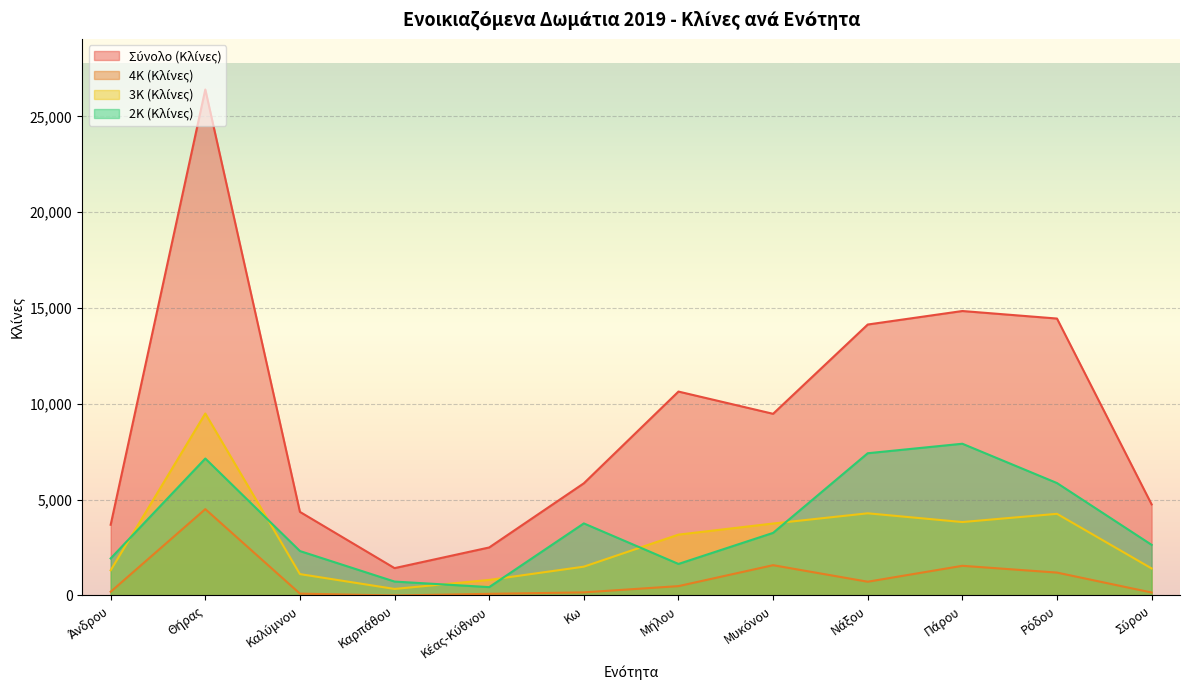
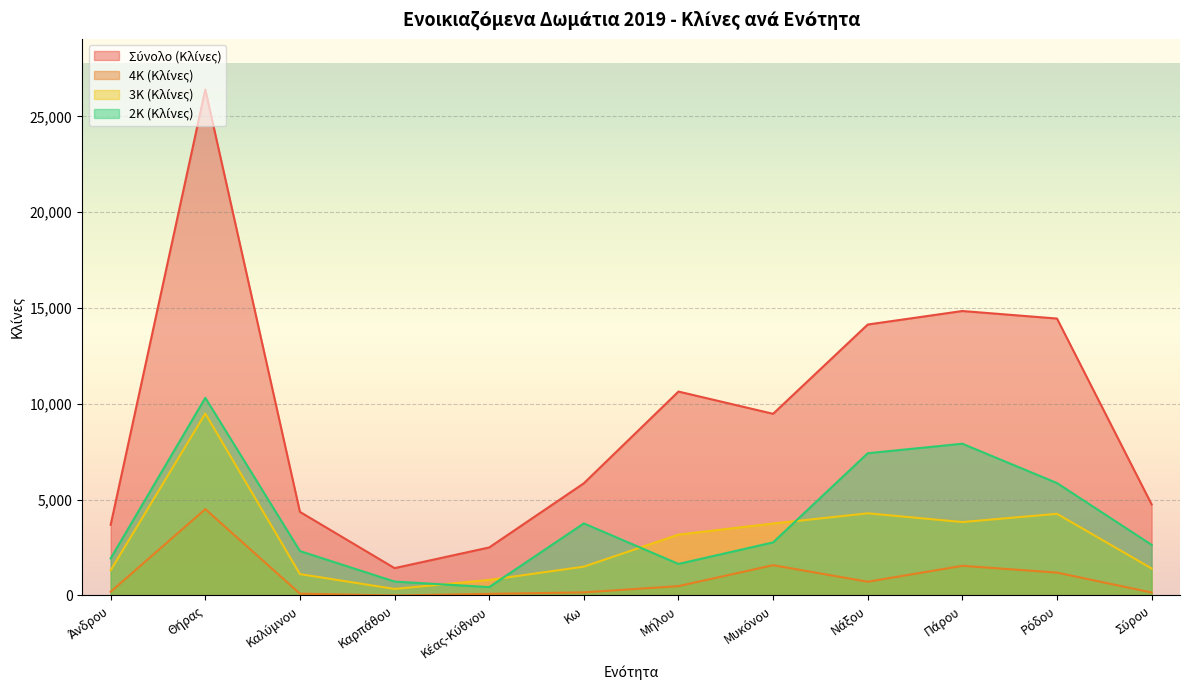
  {
    "2Κ (Κλίνες)": {
      "Άνδρου": "1,900",
-     "Θήρας": "7,100",
+     "Θήρας": "10,300",
      "Καλύμνου": "2,300",
      "Καρπάθου": "700",
      "Κέας-Κύθνου": "400",
      "Κω": "3,800",
      "Μήλου": "1,600",
-     "Μυκόνου": "3,300",
+     "Μυκόνου": "2,800",
      "Νάξου": "7,400",
      "Πάρου": "7,900",
      "Ρόδου": "5,900",
      "Σύρου": "2,600"
    }
  }
